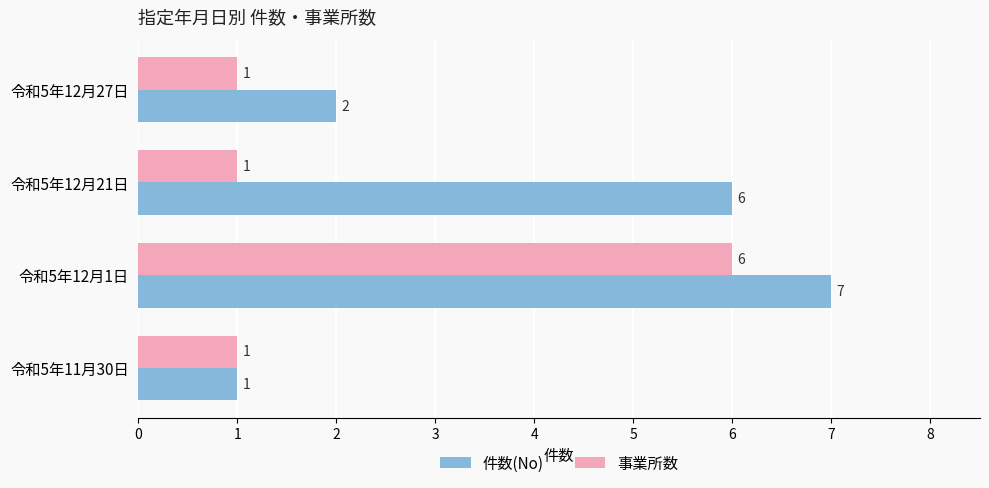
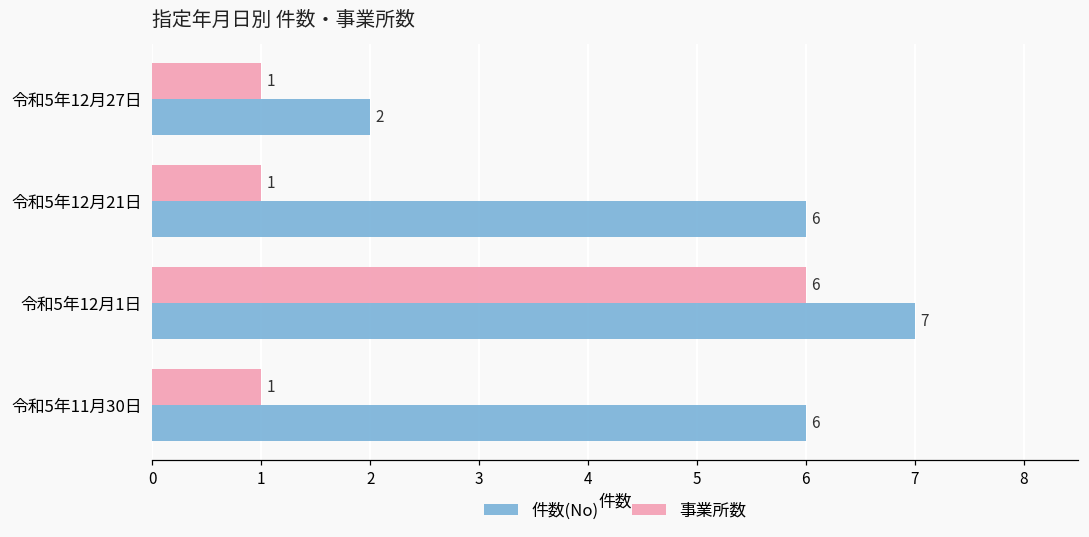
  {
    "件数(No)": {
      "令和5年12月27日": 2,
      "令和5年12月21日": 6,
      "令和5年12月1日": 7,
-     "令和5年11月30日": 1
+     "令和5年11月30日": 6
    },
    "事業所数": {
      "令和5年12月27日": 1,
      "令和5年12月21日": 1,
      "令和5年12月1日": 6,
      "令和5年11月30日": 1
    }
  }
